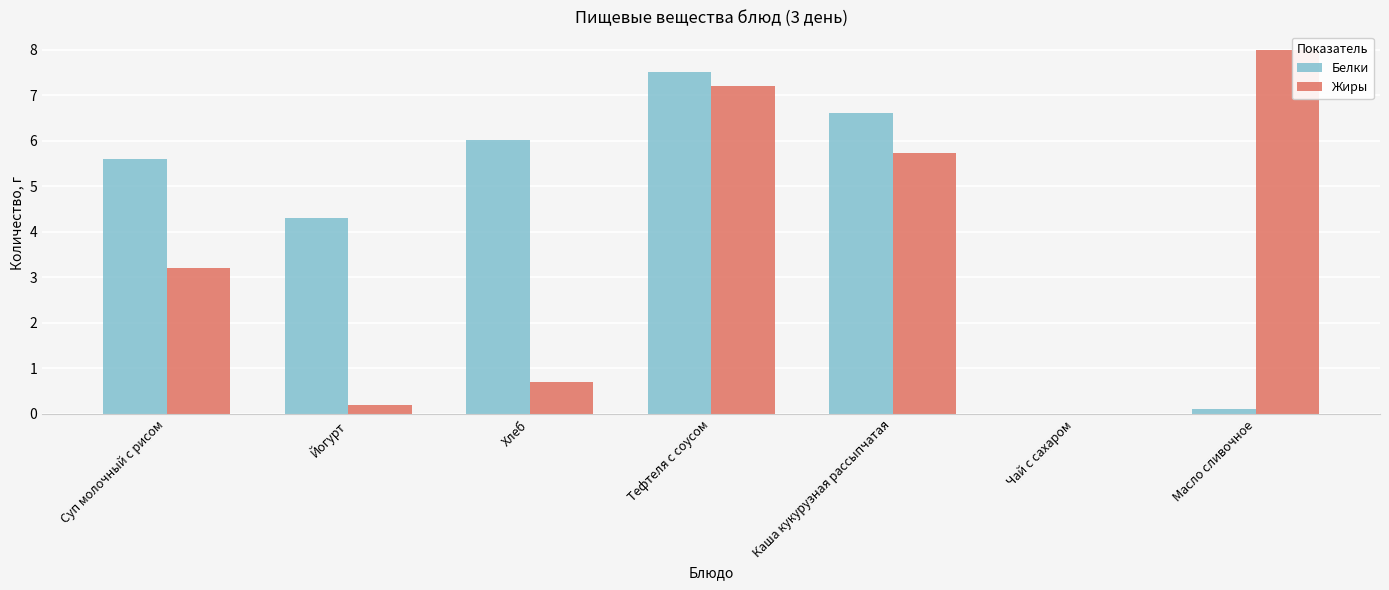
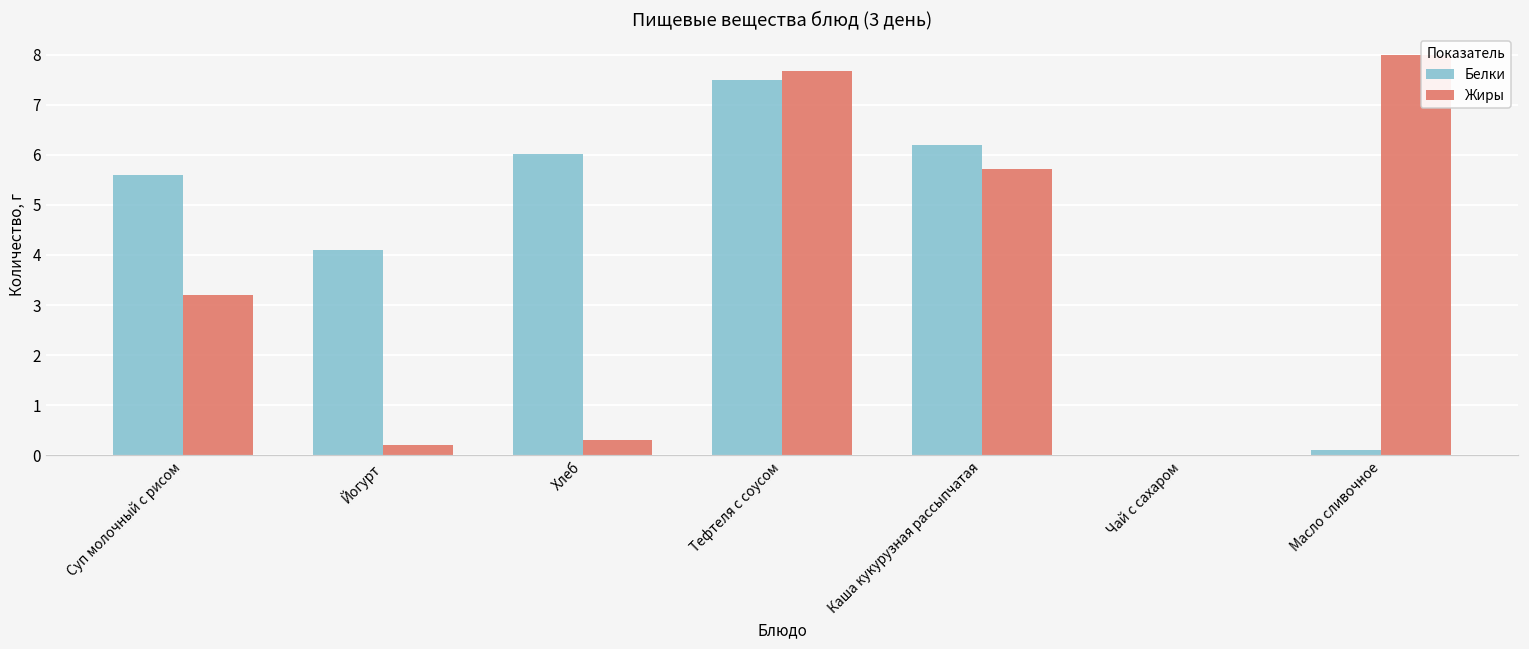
  {
    "Белки": {
      "Суп молочный с рисом": 5.6,
-     "Йогурт": 4.3,
+     "Йогурт": 4.1,
      "Хлеб": 6.0,
      "Тефтеля с соусом": 7.5,
-     "Каша кукурузная рассыпчатая": 6.6,
+     "Каша кукурузная рассыпчатая": 6.2,
      "Чай с сахаром": 0.0,
      "Масло сливочное": 0.1
    },
    "Жиры": {
      "Суп молочный с рисом": 3.2,
      "Йогурт": 0.2,
-     "Хлеб": 0.7,
-     "Тефтеля с соусом": 7.2,
+     "Хлеб": 0.3,
+     "Тефтеля с соусом": 7.7,
      "Каша кукурузная рассыпчатая": 5.7,
      "Чай с сахаром": 0.0,
      "Масло сливочное": 8.0
    }
  }
